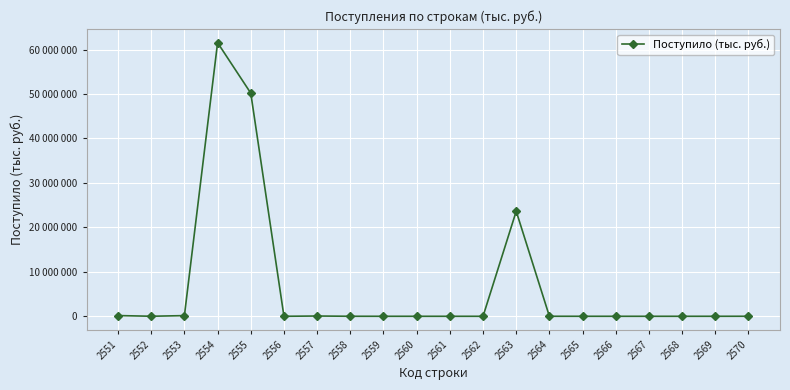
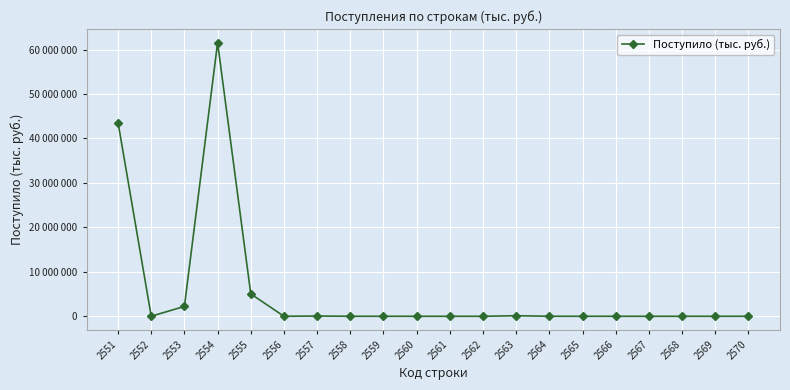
  {
-   "2551": 0,
+   "2551": 44000000,
    "2552": 0,
-   "2553": 0,
+   "2553": 2000000,
    "2554": 62000000,
-   "2555": 50000000,
+   "2555": 5000000,
    "2556": 0,
    "2557": 0,
    "2558": 0,
    "2559": 0,
    "2560": 0,
    "2561": 0,
    "2562": 0,
-   "2563": 24000000,
+   "2563": 0,
    "2564": 0,
    "2565": 0,
    "2566": 0,
    "2567": 0,
    "2568": 0,
    "2569": 0,
    "2570": 0
  }
